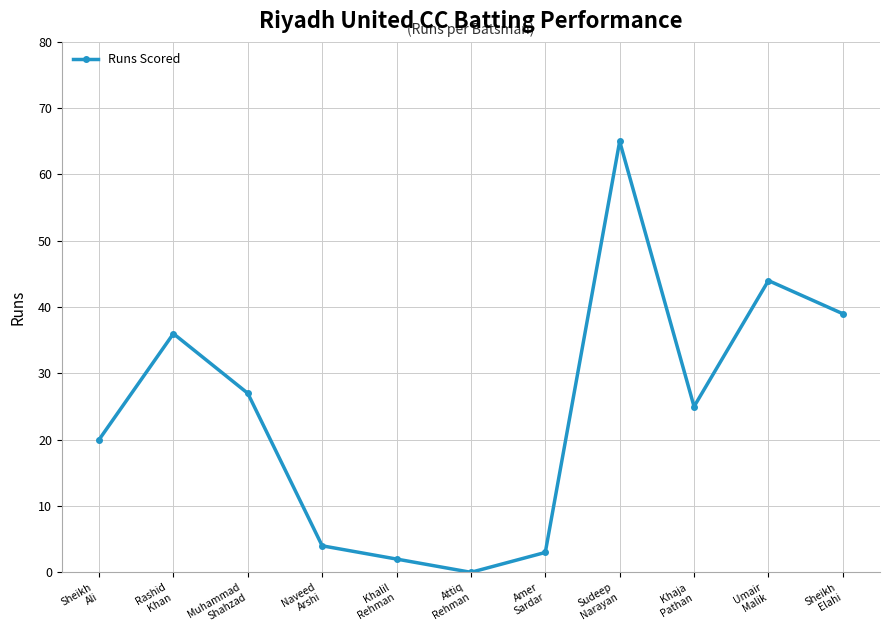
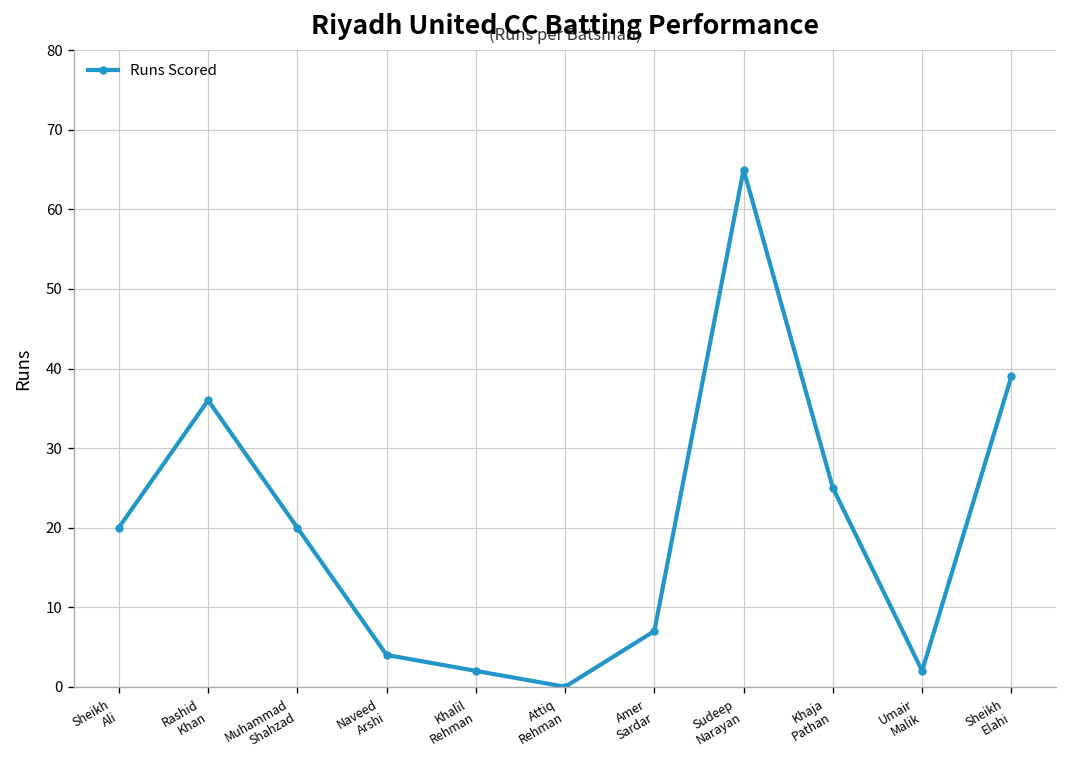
  {
    "Sheikh Ali": 20,
    "Rashid Khan": 36,
-   "Muhammad Shahzad": 27,
+   "Muhammad Shahzad": 20,
    "Naveed Arshi": 4,
    "Khalil Rehman": 2,
    "Attiq Rehman": 0,
-   "Amer Sardar": 3,
+   "Amer Sardar": 7,
    "Sudeep Narayan": 65,
    "Khaja Pathan": 25,
-   "Umair Malik": 44,
+   "Umair Malik": 2,
    "Sheikh Elahi": 39
  }
